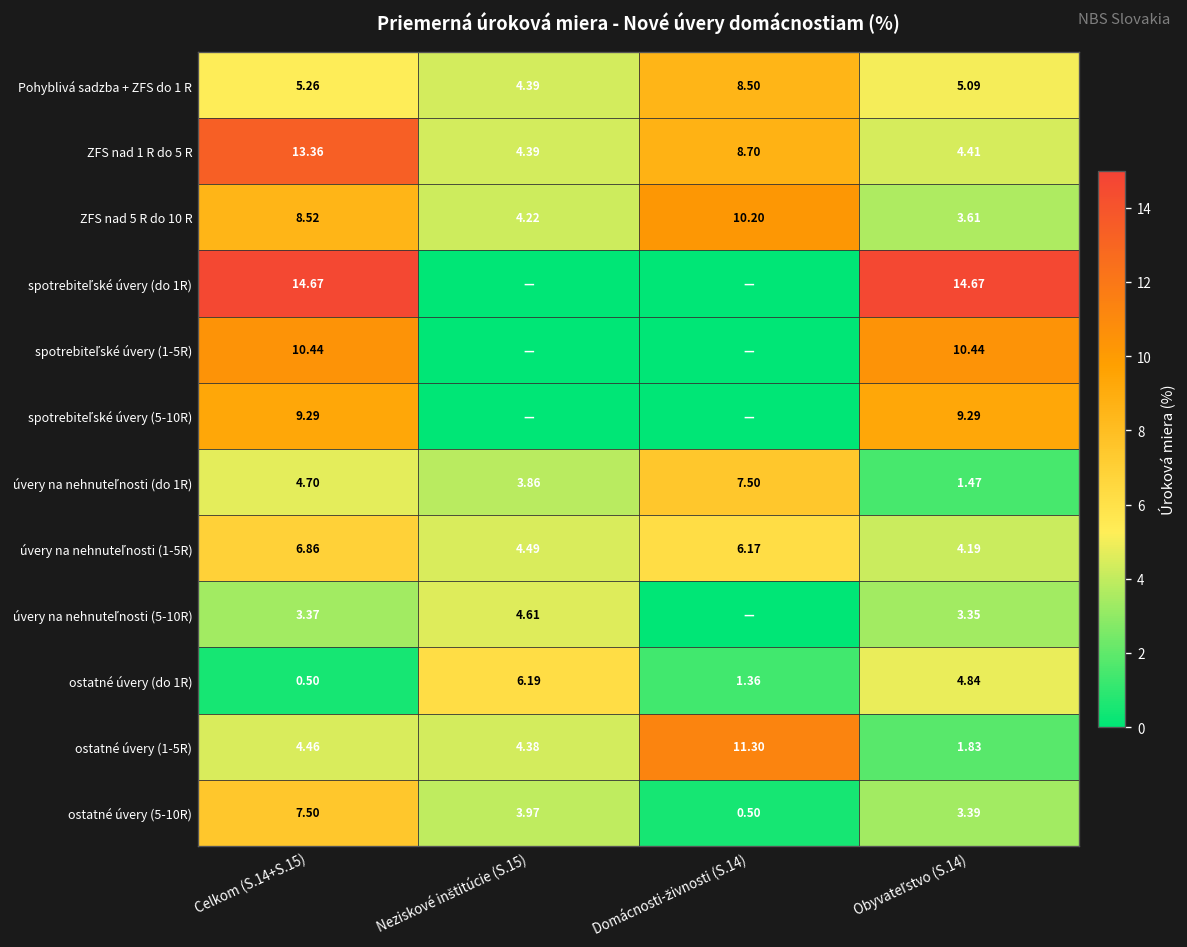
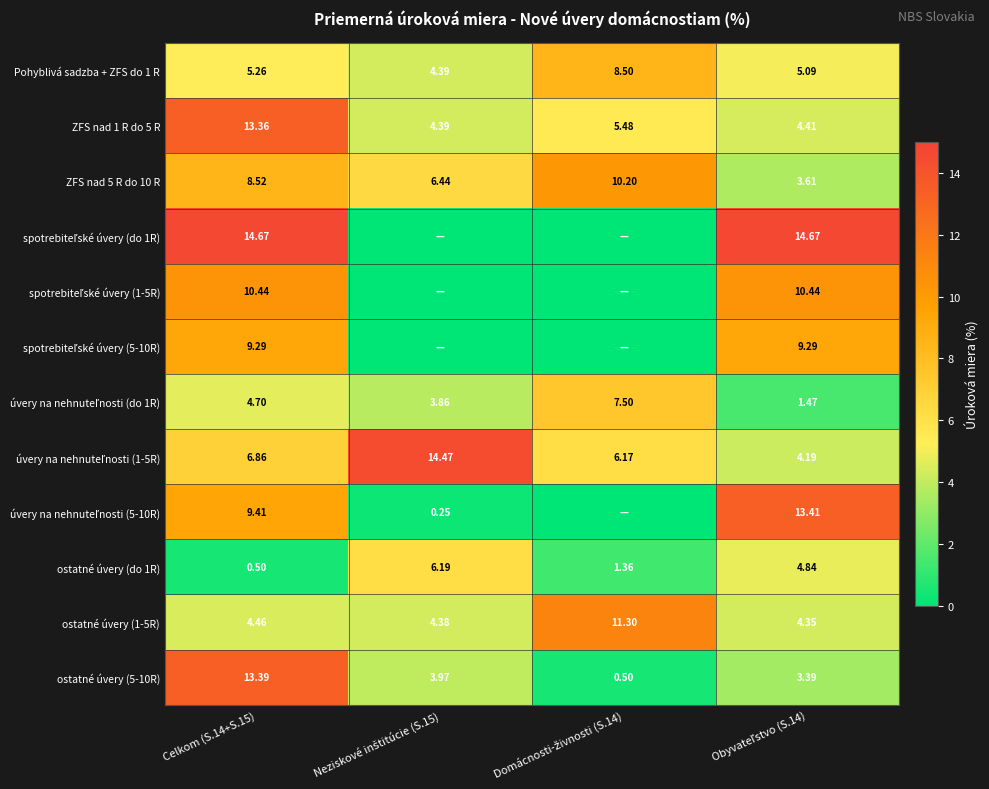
  {
    "Pohyblivá sadzba + ZFS do 1 R": {
      "Celkom (S.14+S.15)": 5.26,
      "Neziskové inštitúcie (S.15)": 4.39,
      "Domácnosti-živnosti (S.14)": 8.50,
      "Obyvateľstvo (S.14)": 5.09
    },
    "ZFS nad 1 R do 5 R": {
      "Celkom (S.14+S.15)": 13.36,
      "Neziskové inštitúcie (S.15)": 4.39,
-     "Domácnosti-živnosti (S.14)": 8.70,
+     "Domácnosti-živnosti (S.14)": 5.48,
      "Obyvateľstvo (S.14)": 4.41
    },
    "ZFS nad 5 R do 10 R": {
      "Celkom (S.14+S.15)": 8.52,
-     "Neziskové inštitúcie (S.15)": 4.22,
+     "Neziskové inštitúcie (S.15)": 6.44,
      "Domácnosti-živnosti (S.14)": 10.20,
      "Obyvateľstvo (S.14)": 3.61
    },
    "spotrebiteľské úvery (do 1R)": {
      "Celkom (S.14+S.15)": 14.67,
      "Obyvateľstvo (S.14)": 14.67
    },
    "spotrebiteľské úvery (1-5R)": {
      "Celkom (S.14+S.15)": 10.44,
      "Obyvateľstvo (S.14)": 10.44
    },
    "spotrebiteľské úvery (5-10R)": {
      "Celkom (S.14+S.15)": 9.29,
      "Obyvateľstvo (S.14)": 9.29
    },
    "úvery na nehnuteľnosti (do 1R)": {
      "Celkom (S.14+S.15)": 4.70,
      "Neziskové inštitúcie (S.15)": 3.86,
      "Domácnosti-živnosti (S.14)": 7.50,
      "Obyvateľstvo (S.14)": 1.47
    },
    "úvery na nehnuteľnosti (1-5R)": {
      "Celkom (S.14+S.15)": 6.86,
-     "Neziskové inštitúcie (S.15)": 4.49,
+     "Neziskové inštitúcie (S.15)": 14.47,
      "Domácnosti-živnosti (S.14)": 6.17,
      "Obyvateľstvo (S.14)": 4.19
    },
    "úvery na nehnuteľnosti (5-10R)": {
-     "Celkom (S.14+S.15)": 3.37,
-     "Neziskové inštitúcie (S.15)": 4.61,
-     "Obyvateľstvo (S.14)": 3.35
+     "Celkom (S.14+S.15)": 9.41,
+     "Neziskové inštitúcie (S.15)": 0.25,
+     "Obyvateľstvo (S.14)": 13.41
    },
    "ostatné úvery (do 1R)": {
      "Celkom (S.14+S.15)": 0.50,
      "Neziskové inštitúcie (S.15)": 6.19,
      "Domácnosti-živnosti (S.14)": 1.36,
      "Obyvateľstvo (S.14)": 4.84
    },
    "ostatné úvery (1-5R)": {
      "Celkom (S.14+S.15)": 4.46,
      "Neziskové inštitúcie (S.15)": 4.38,
      "Domácnosti-živnosti (S.14)": 11.30,
-     "Obyvateľstvo (S.14)": 1.83
+     "Obyvateľstvo (S.14)": 4.35
    },
    "ostatné úvery (5-10R)": {
-     "Celkom (S.14+S.15)": 7.50,
+     "Celkom (S.14+S.15)": 13.39,
      "Neziskové inštitúcie (S.15)": 3.97,
      "Domácnosti-živnosti (S.14)": 0.50,
      "Obyvateľstvo (S.14)": 3.39
    }
  }
